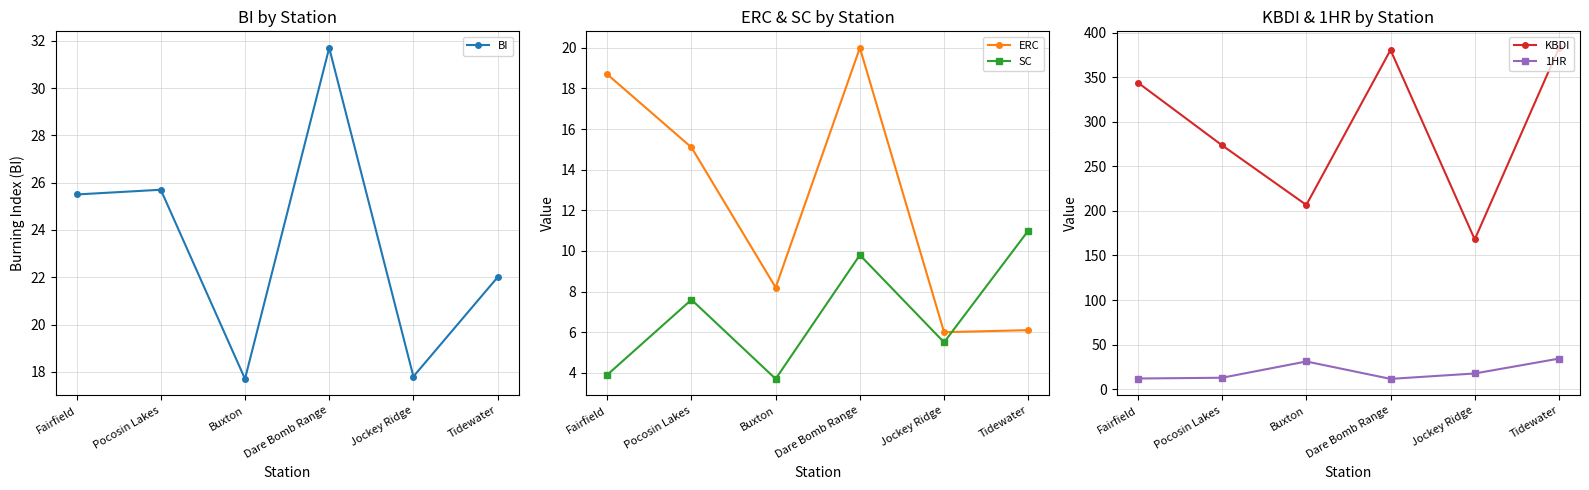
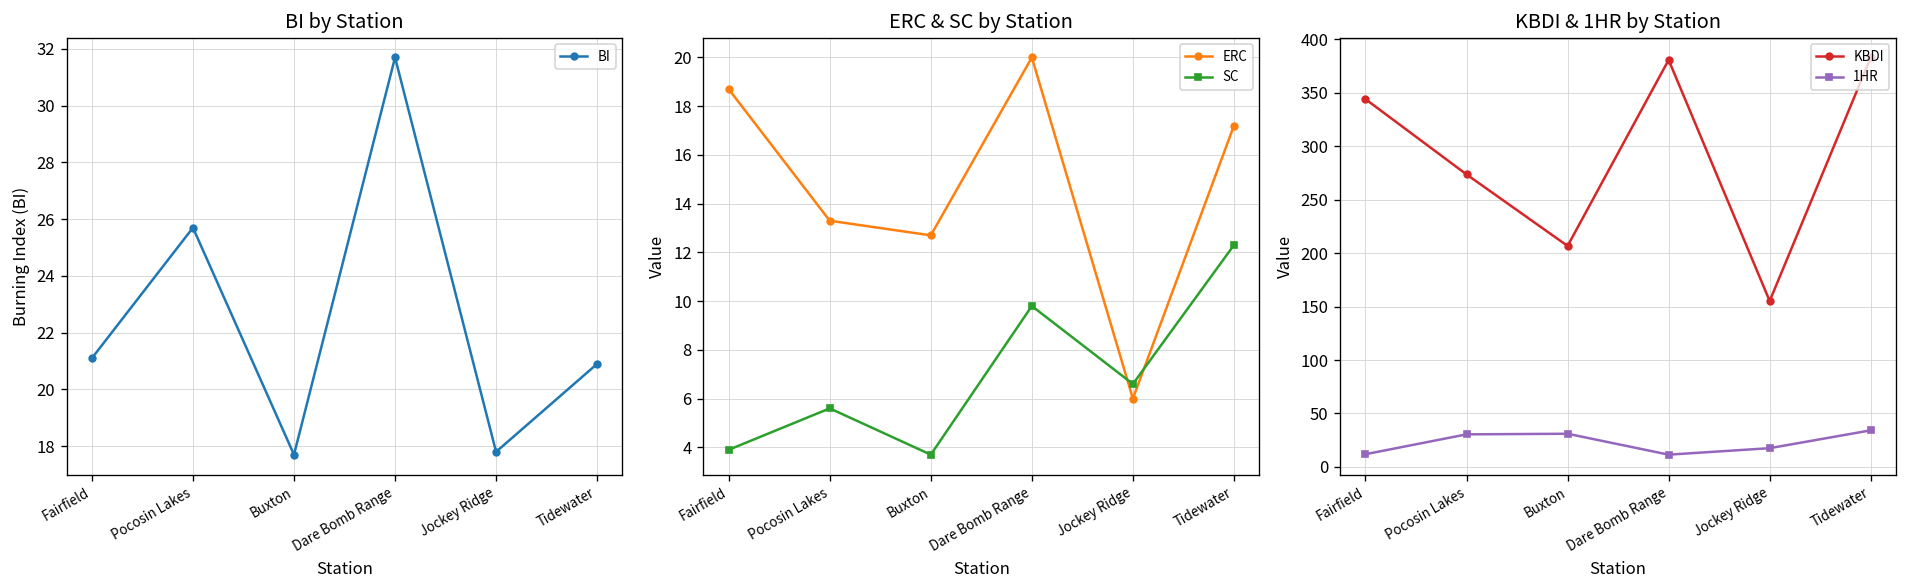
  {
    "BI by Station": {
-     "Fairfield": 25.5,
+     "Fairfield": 21.1,
      "Pocosin Lakes": 25.7,
      "Buxton": 17.7,
      "Dare Bomb Range": 31.7,
      "Jockey Ridge": 17.8,
-     "Tidewater": 22.0
+     "Tidewater": 20.9
    },
    "ERC & SC by Station": {
      "ERC": {
        "Fairfield": 18.7,
-       "Pocosin Lakes": 15.1,
-       "Buxton": 8.2,
+       "Pocosin Lakes": 13.3,
+       "Buxton": 12.7,
        "Dare Bomb Range": 20.0,
        "Jockey Ridge": 6.0,
-       "Tidewater": 6.1
+       "Tidewater": 17.2
      },
      "SC": {
        "Fairfield": 3.9,
-       "Pocosin Lakes": 7.6,
+       "Pocosin Lakes": 5.6,
        "Buxton": 3.7,
        "Dare Bomb Range": 9.8,
-       "Jockey Ridge": 5.5,
-       "Tidewater": 11.0
+       "Jockey Ridge": 6.6,
+       "Tidewater": 12.3
      }
    },
    "KBDI & 1HR by Station": {
      "KBDI": {
        "Fairfield": 340,
        "Pocosin Lakes": 270,
        "Buxton": 210,
        "Dare Bomb Range": 380,
-       "Jockey Ridge": 170
+       "Jockey Ridge": 160
      },
      "1HR": {
        "Fairfield": 10,
-       "Pocosin Lakes": 10,
+       "Pocosin Lakes": 30,
        "Buxton": 30,
        "Dare Bomb Range": 10,
        "Jockey Ridge": 20,
        "Tidewater": 30
      }
    }
  }
